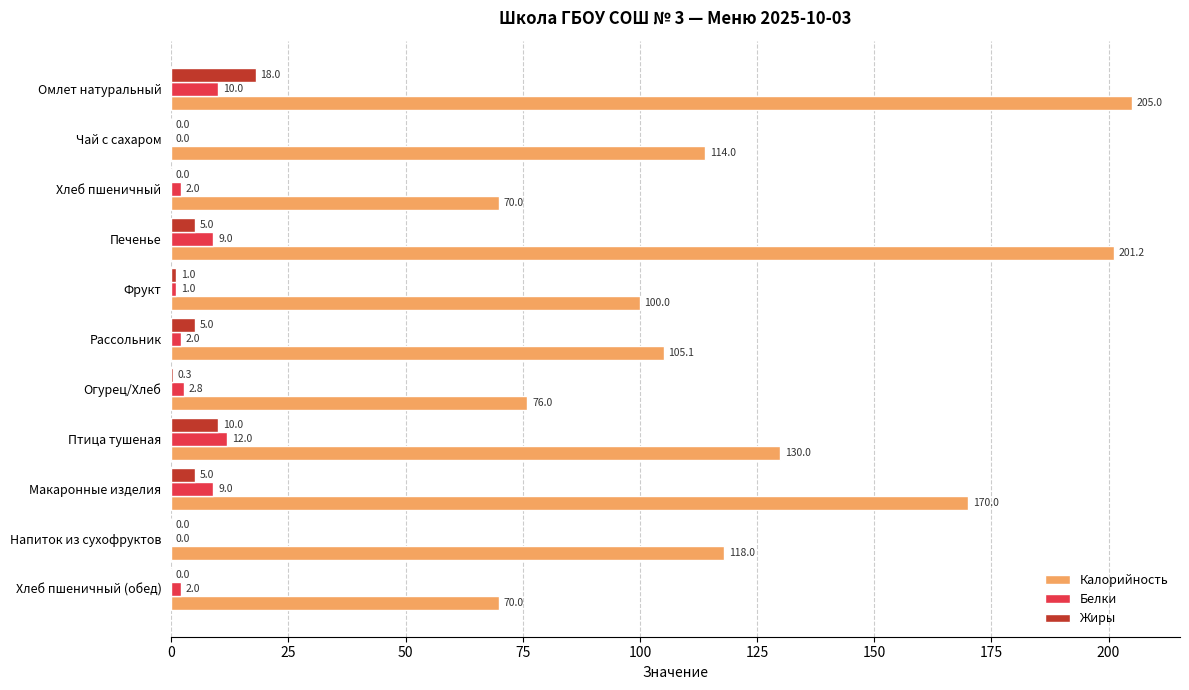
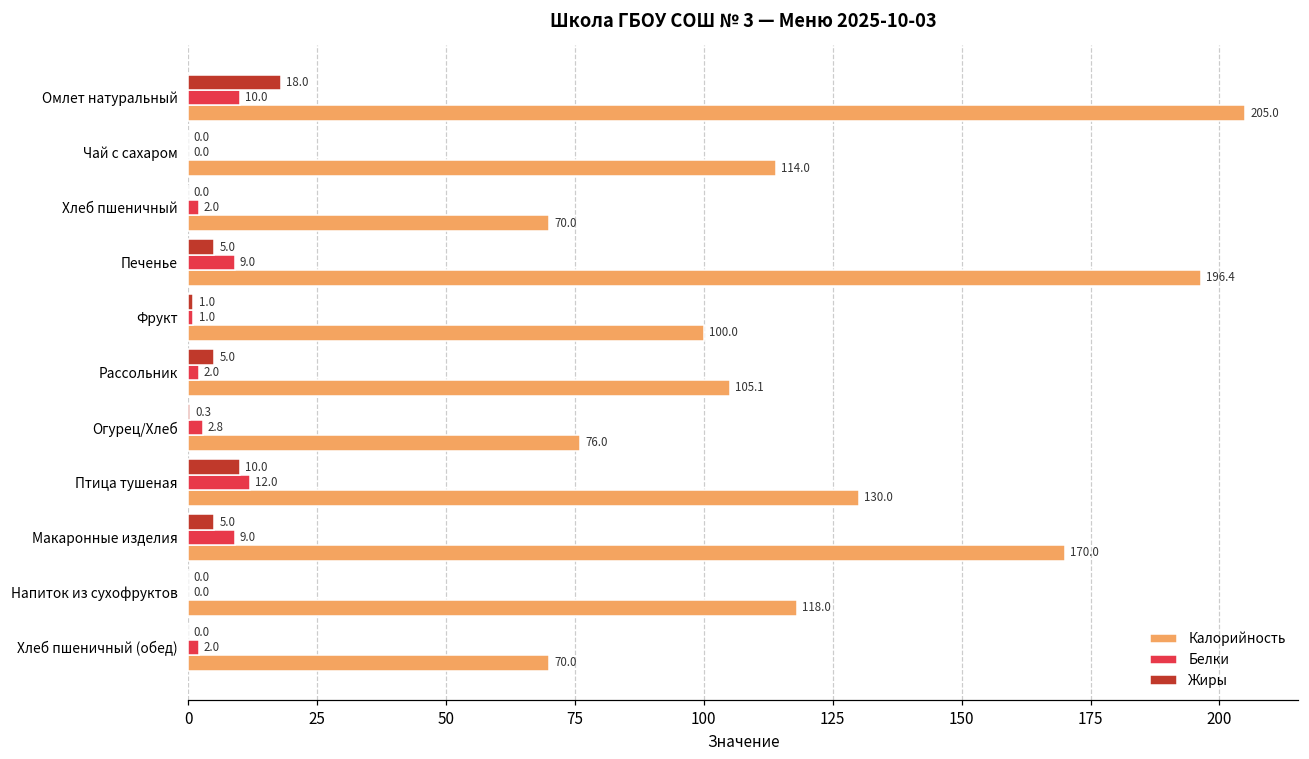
  {
    "Калорийность": {
      "Омлет натуральный": 205.0,
      "Чай с сахаром": 114.0,
      "Хлеб пшеничный": 70.0,
-     "Печенье": 201.2,
+     "Печенье": 196.4,
      "Фрукт": 100.0,
      "Рассольник": 105.1,
      "Огурец/Хлеб": 76.0,
      "Птица тушеная": 130.0,
      "Макаронные изделия": 170.0,
      "Напиток из сухофруктов": 118.0,
      "Хлеб пшеничный (обед)": 70.0
    }
  }
